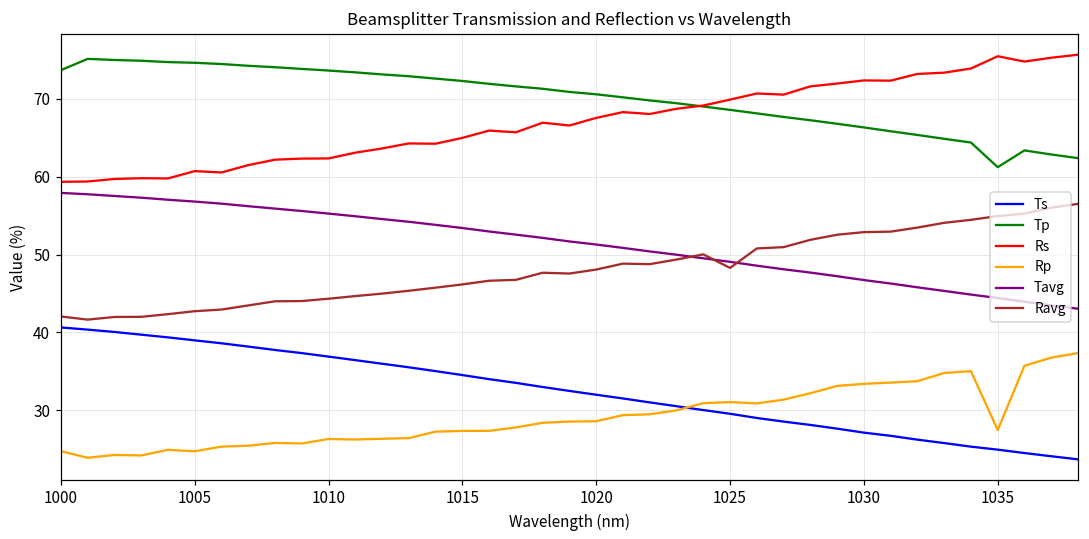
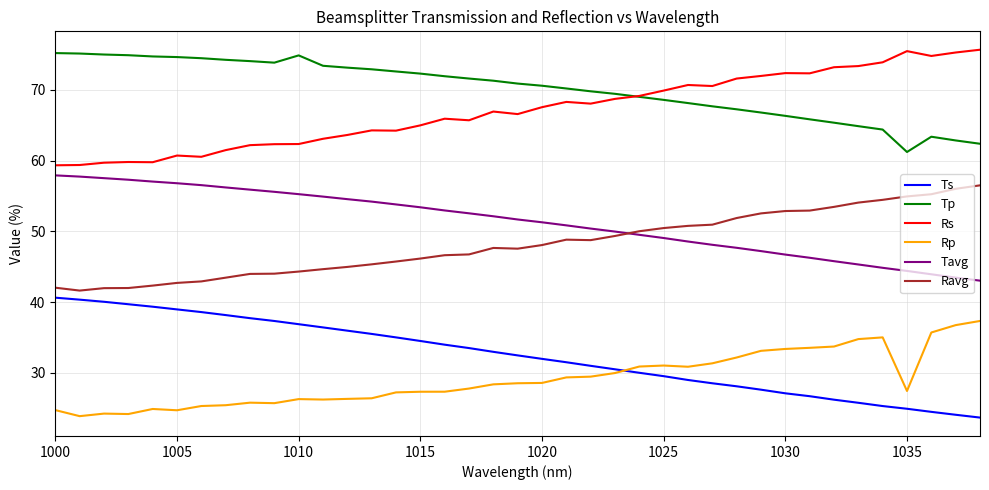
  {
    "Ts": {
      "1000": 41,
      "1005": 39,
      "1010": 37,
      "1015": 35,
      "1020": 32,
      "1025": 30,
      "1030": 27,
      "1035": 25
    },
    "Tp": {
-     "1000": 74,
+     "1000": 75,
      "1005": 75,
-     "1010": 74,
+     "1010": 75,
      "1015": 72,
      "1020": 71,
      "1025": 69,
      "1030": 66,
      "1035": 61
    },
    "Rs": {
      "1000": 59,
      "1005": 61,
      "1010": 62,
      "1015": 65,
      "1020": 68,
      "1025": 70,
      "1030": 72,
      "1035": 75
    },
    "Rp": {
      "1000": 25,
      "1005": 25,
      "1010": 26,
      "1015": 27,
      "1020": 29,
      "1025": 31,
      "1030": 33,
      "1035": 27
    },
    "Tavg": {
      "1000": 58,
      "1005": 57,
      "1010": 55,
      "1015": 53,
      "1020": 51,
      "1025": 49,
      "1030": 47
    },
    "Ravg": {
      "1000": 42,
      "1005": 43,
      "1010": 44,
      "1015": 46,
      "1020": 48,
-     "1025": 48,
+     "1025": 50,
      "1030": 53
    }
  }
